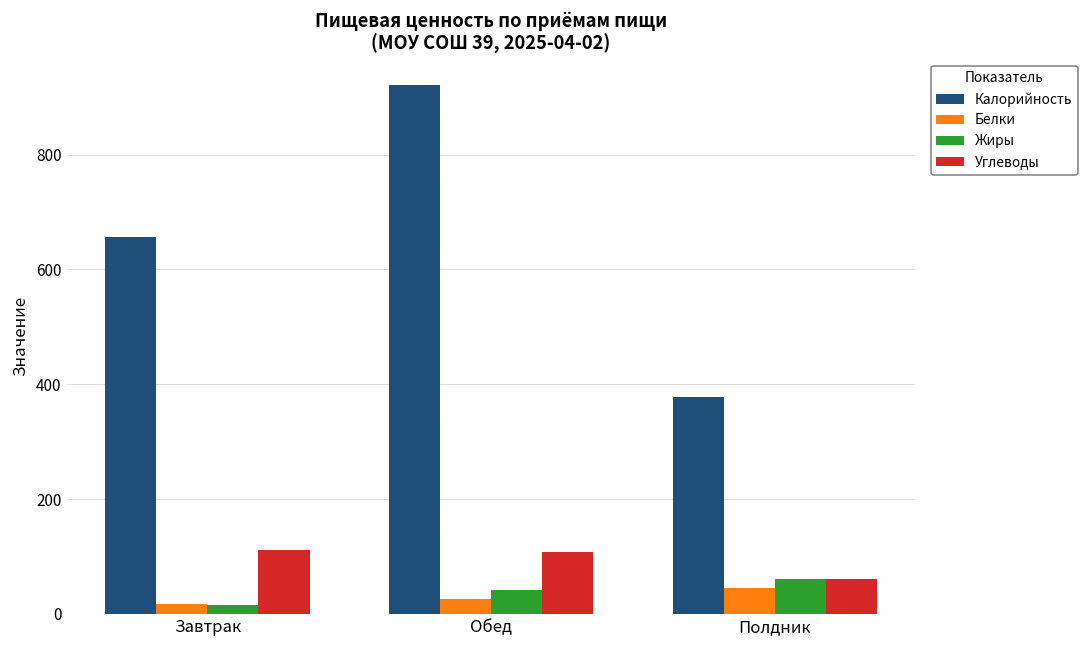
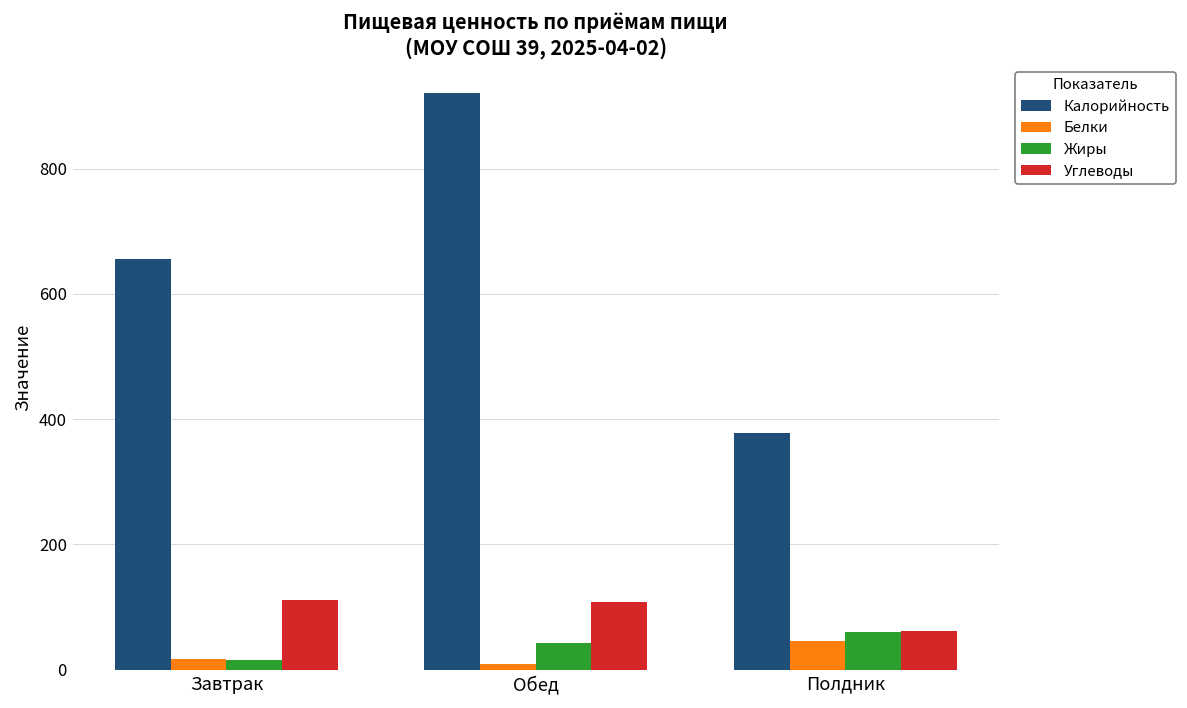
  {
    "Калорийность": {
      "Завтрак": 660,
      "Обед": 920,
      "Полдник": 380
    },
    "Белки": {
      "Завтрак": 20,
-     "Обед": 30,
+     "Обед": 10,
      "Полдник": 50
    },
    "Жиры": {
      "Завтрак": 20,
      "Обед": 40,
      "Полдник": 60
    },
    "Углеводы": {
      "Завтрак": 110,
      "Обед": 110,
      "Полдник": 60
    }
  }
